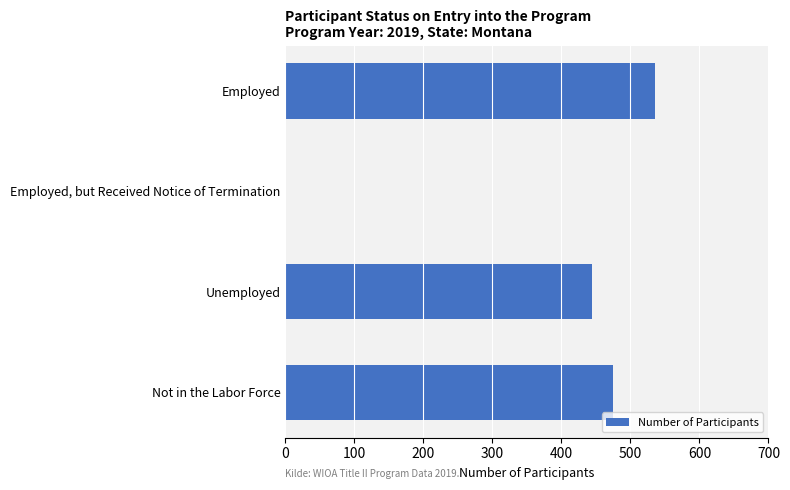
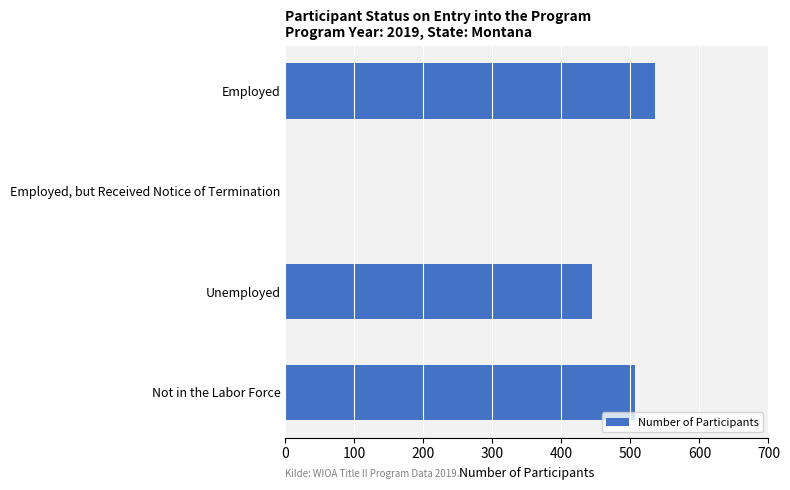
  {
    "Employed": 540,
    "Unemployed": 450,
-   "Not in the Labor Force": 480
+   "Not in the Labor Force": 510
  }
